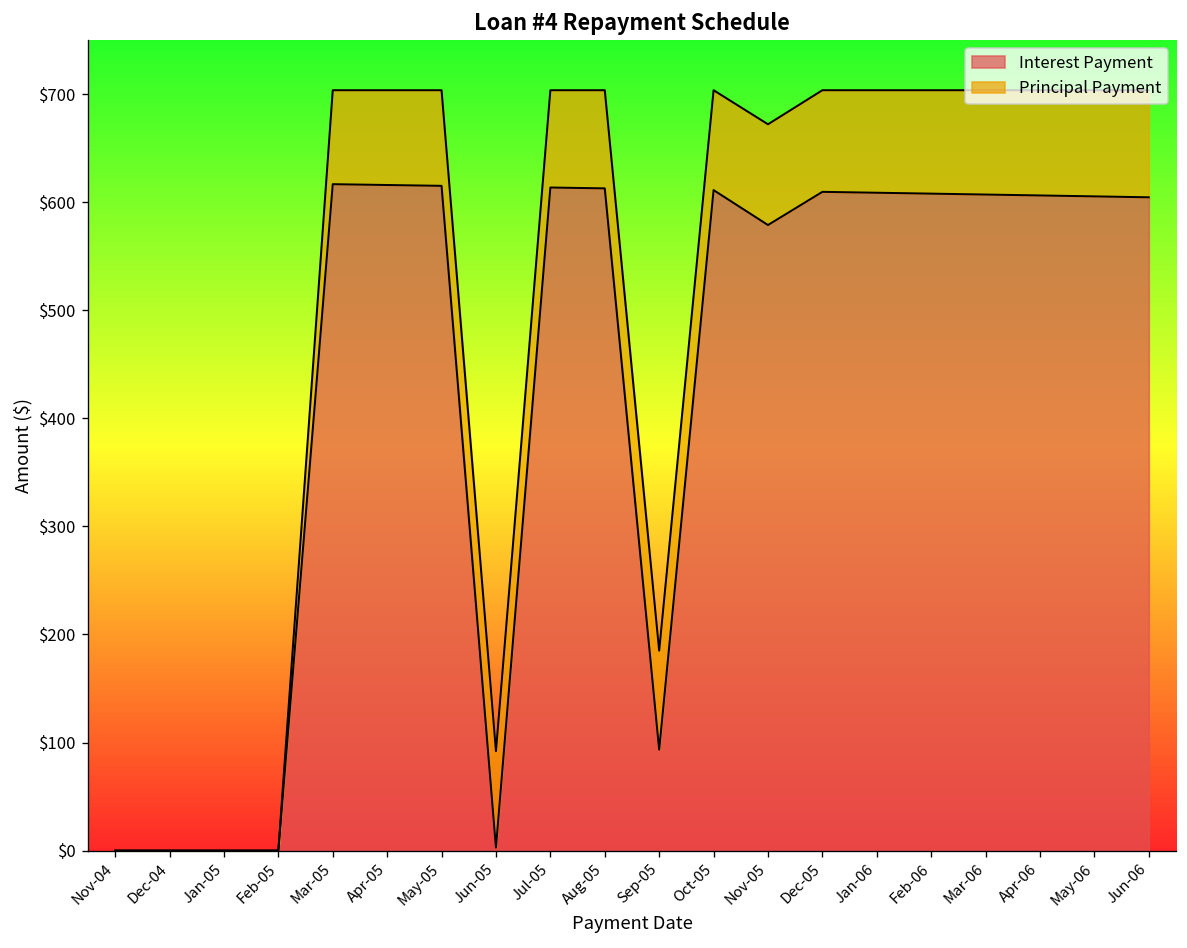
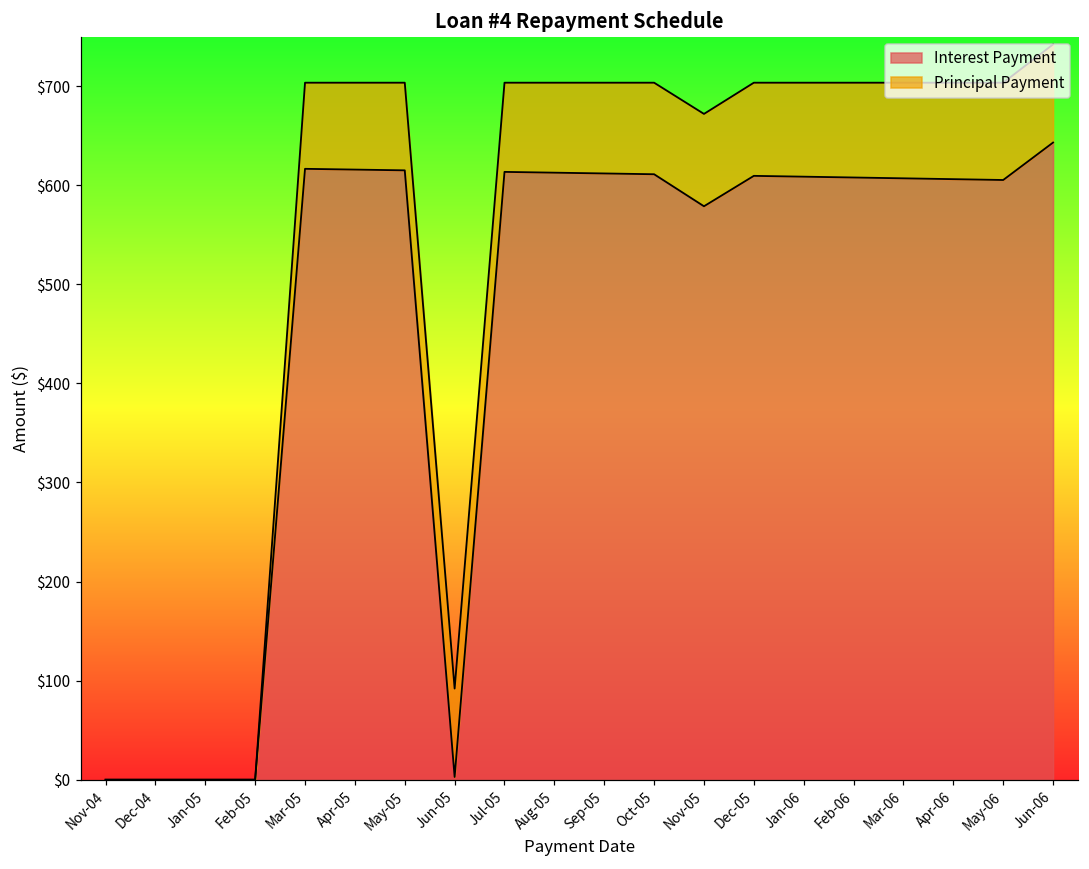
  {
    "Interest Payment": {
      "Mar-05": "$620",
      "Apr-05": "$620",
      "May-05": "$620",
      "Jun-05": "$0",
      "Jul-05": "$610",
      "Aug-05": "$610",
-     "Sep-05": "$90",
+     "Sep-05": "$610",
      "Oct-05": "$610",
      "Nov-05": "$580",
      "Dec-05": "$610",
      "Jan-06": "$610",
      "Feb-06": "$610",
      "Mar-06": "$610",
      "Apr-06": "$610",
      "May-06": "$610",
-     "Jun-06": "$600"
+     "Jun-06": "$640"
    },
    "Principal Payment": {
      "Mar-05": "$90",
      "Apr-05": "$90",
      "May-05": "$90",
      "Jun-05": "$90",
      "Jul-05": "$90",
      "Aug-05": "$90",
      "Sep-05": "$90",
      "Oct-05": "$90",
      "Nov-05": "$90",
      "Dec-05": "$90",
      "Jan-06": "$90",
      "Feb-06": "$100"
    }
  }
